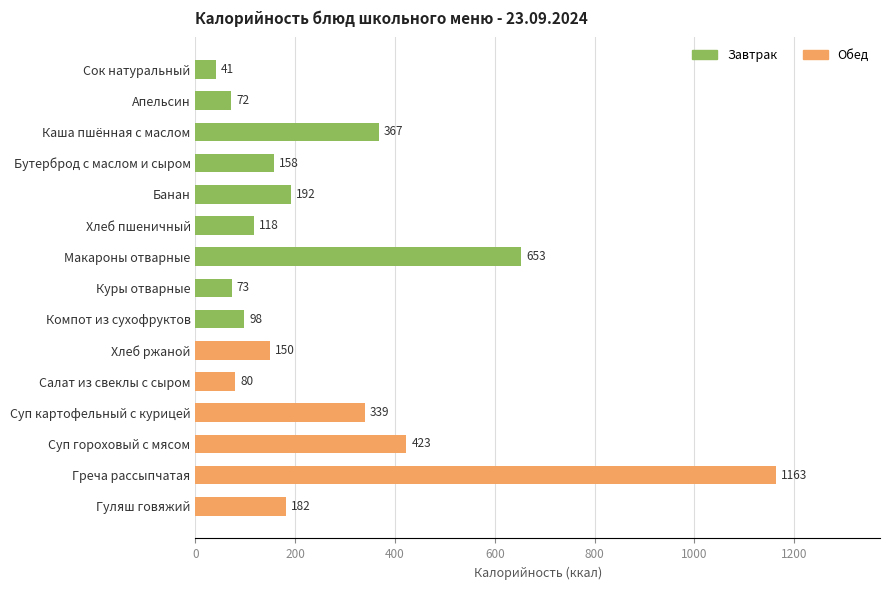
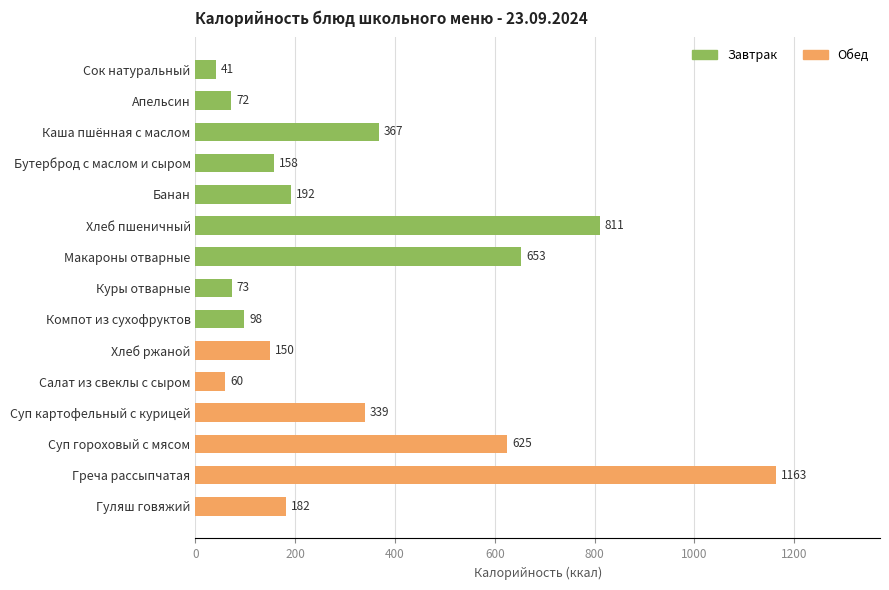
  {
    "Сок натуральный": 41,
    "Апельсин": 72,
    "Каша пшённая с маслом": 367,
    "Бутерброд с маслом и сыром": 158,
    "Банан": 192,
-   "Хлеб пшеничный": 118,
+   "Хлеб пшеничный": 811,
    "Макароны отварные": 653,
    "Куры отварные": 73,
    "Компот из сухофруктов": 98,
    "Хлеб ржаной": 150,
-   "Салат из свеклы с сыром": 80,
+   "Салат из свеклы с сыром": 60,
    "Суп картофельный с курицей": 339,
-   "Суп гороховый с мясом": 423,
+   "Суп гороховый с мясом": 625,
    "Греча рассыпчатая": 1163,
    "Гуляш говяжий": 182
  }
